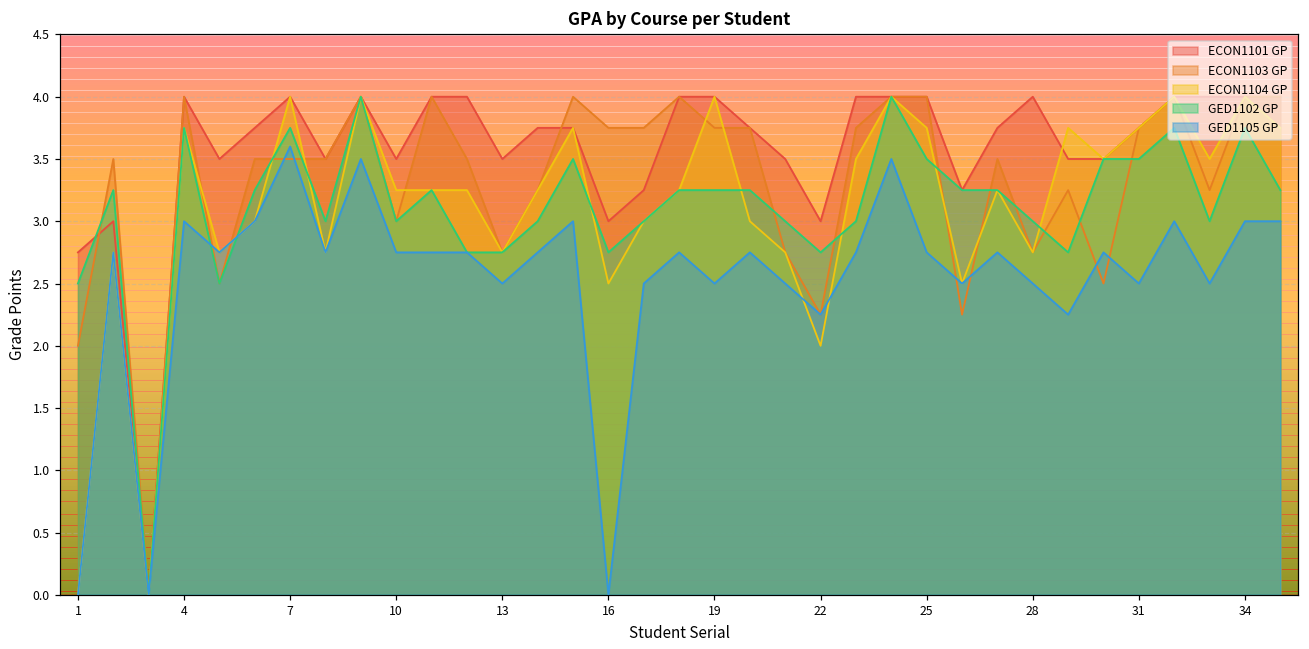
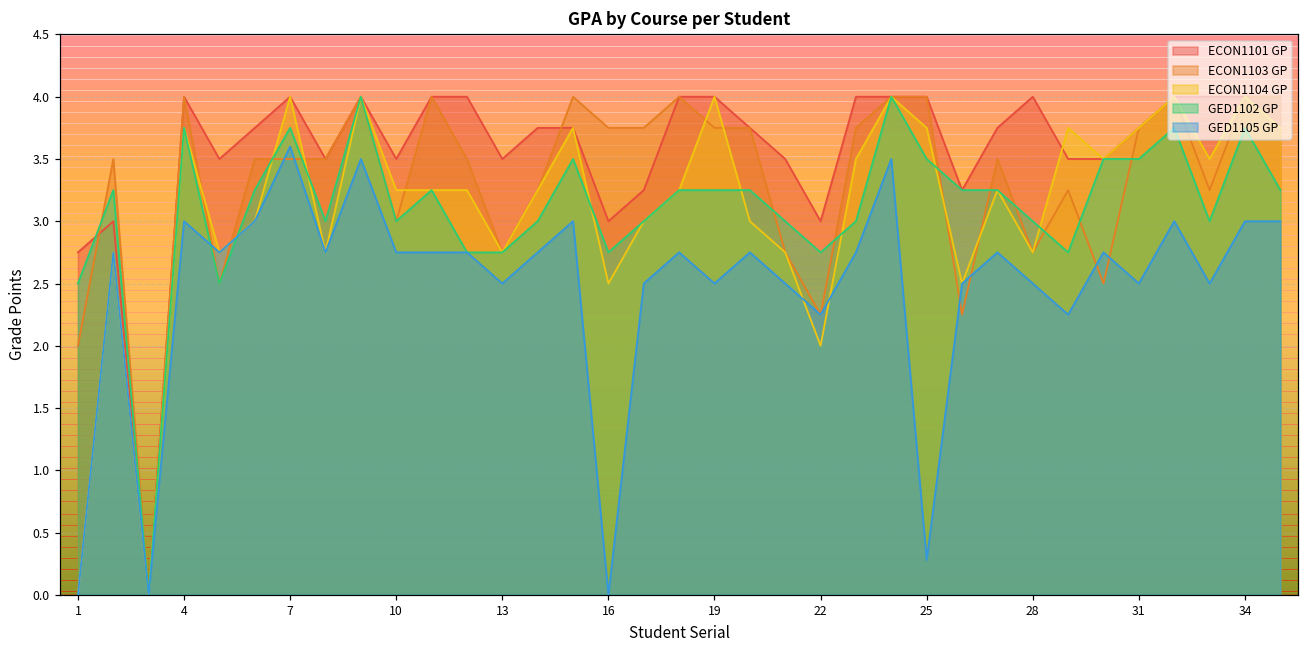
  {
    "GED1102 GP": {
      "1": 2.50,
      "7": 3.75,
      "16": 2.75,
      "19": 3.25,
      "22": 2.75,
      "25": 3.50,
      "28": 3.00,
      "31": 3.50
    },
    "GED1105 GP": {
      "4": 3.00,
      "7": 3.60,
      "10": 2.75,
      "13": 2.50,
      "16": 0.00,
      "19": 2.50,
-     "25": 2.75,
+     "25": 0.28,
      "28": 2.50,
      "31": 2.50,
      "34": 3.00
    }
  }
